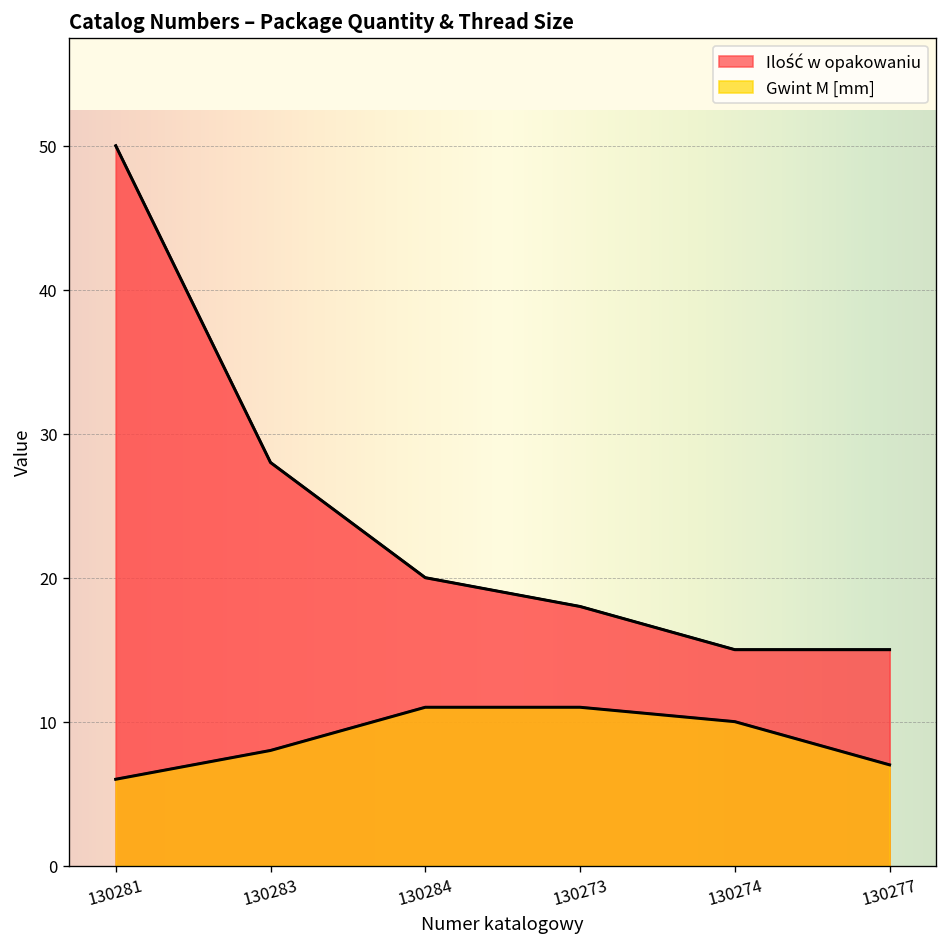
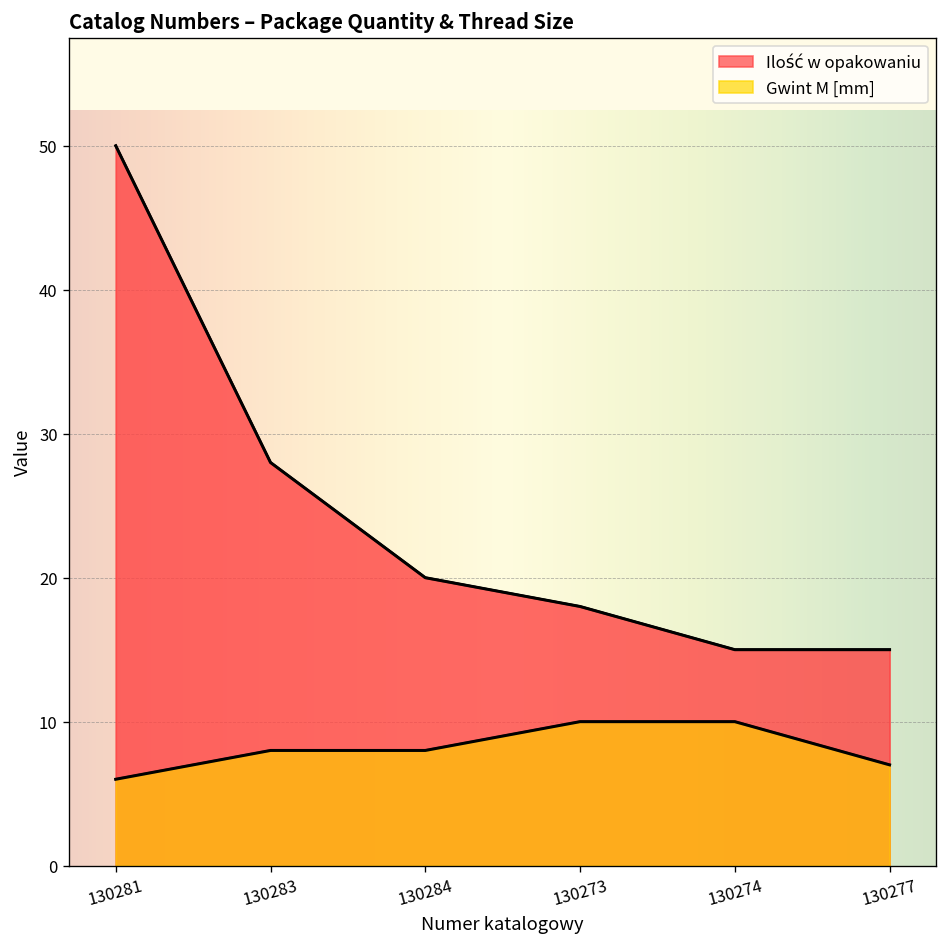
  {
    "Ilość w opakowaniu": {
      "130281": 50,
      "130283": 28,
      "130284": 20,
      "130273": 18,
      "130274": 15,
      "130277": 15
    },
    "Gwint M [mm]": {
      "130281": 6,
      "130283": 8,
-     "130284": 11,
-     "130273": 11,
+     "130284": 8,
+     "130273": 10,
      "130274": 10,
      "130277": 7
    }
  }
